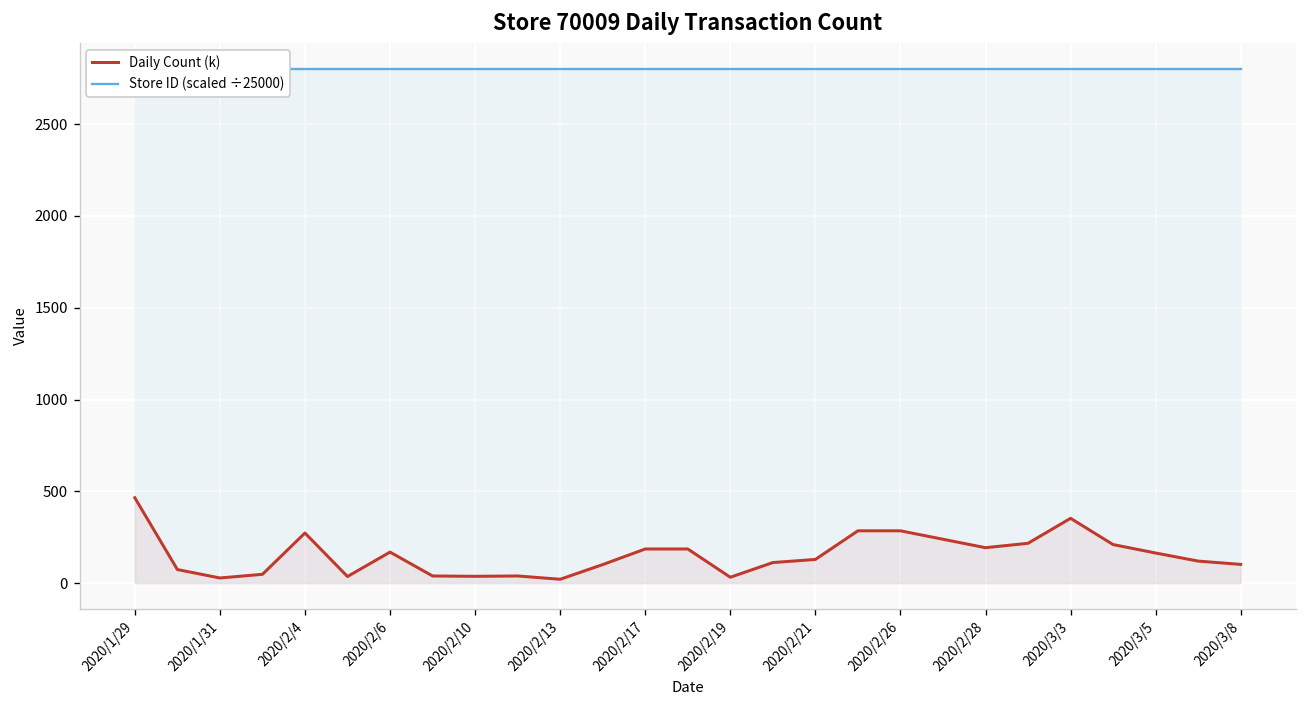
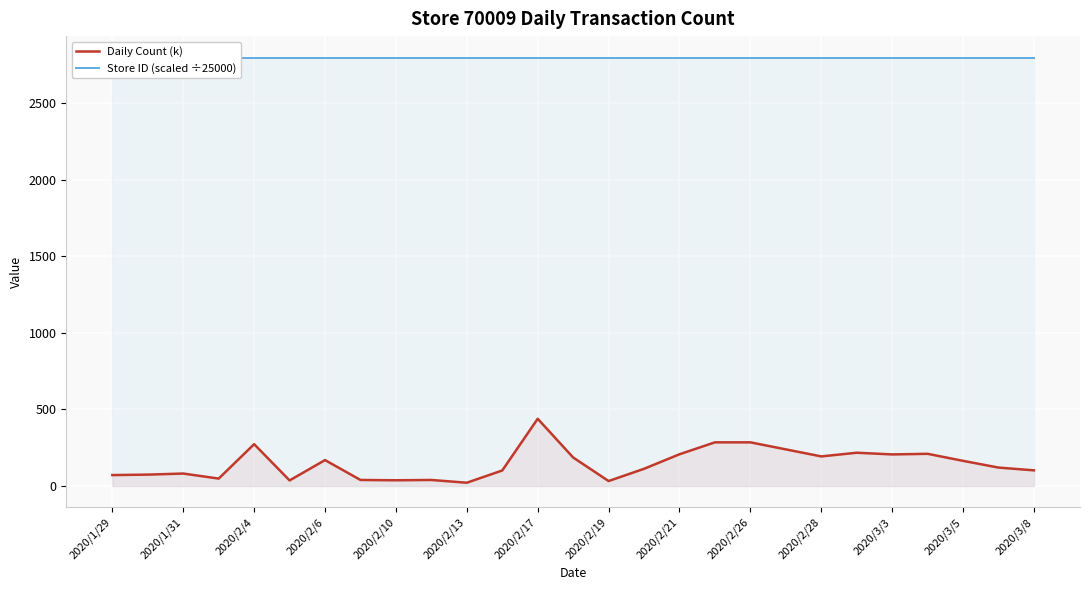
  {
    "Daily Count (k)": {
-     "2020/1/29": 470,
-     "2020/1/31": 30,
+     "2020/1/29": 70,
+     "2020/1/31": 80,
      "2020/2/4": 270,
      "2020/2/6": 170,
      "2020/2/10": 40,
      "2020/2/13": 20,
-     "2020/2/17": 190,
+     "2020/2/17": 440,
      "2020/2/19": 30,
-     "2020/2/21": 130,
+     "2020/2/21": 210,
      "2020/2/26": 290,
      "2020/2/28": 190,
-     "2020/3/3": 350,
+     "2020/3/3": 210,
      "2020/3/5": 160,
      "2020/3/8": 100
    },
    "Store ID (scaled ÷25000)": {
      "2020/2/4": 2800,
      "2020/2/6": 2800,
      "2020/2/10": 2800,
      "2020/2/13": 2800,
      "2020/2/17": 2800,
      "2020/2/19": 2800,
      "2020/2/21": 2800,
      "2020/2/26": 2800,
      "2020/2/28": 2800,
      "2020/3/3": 2800,
      "2020/3/5": 2800,
      "2020/3/8": 2800
    }
  }
